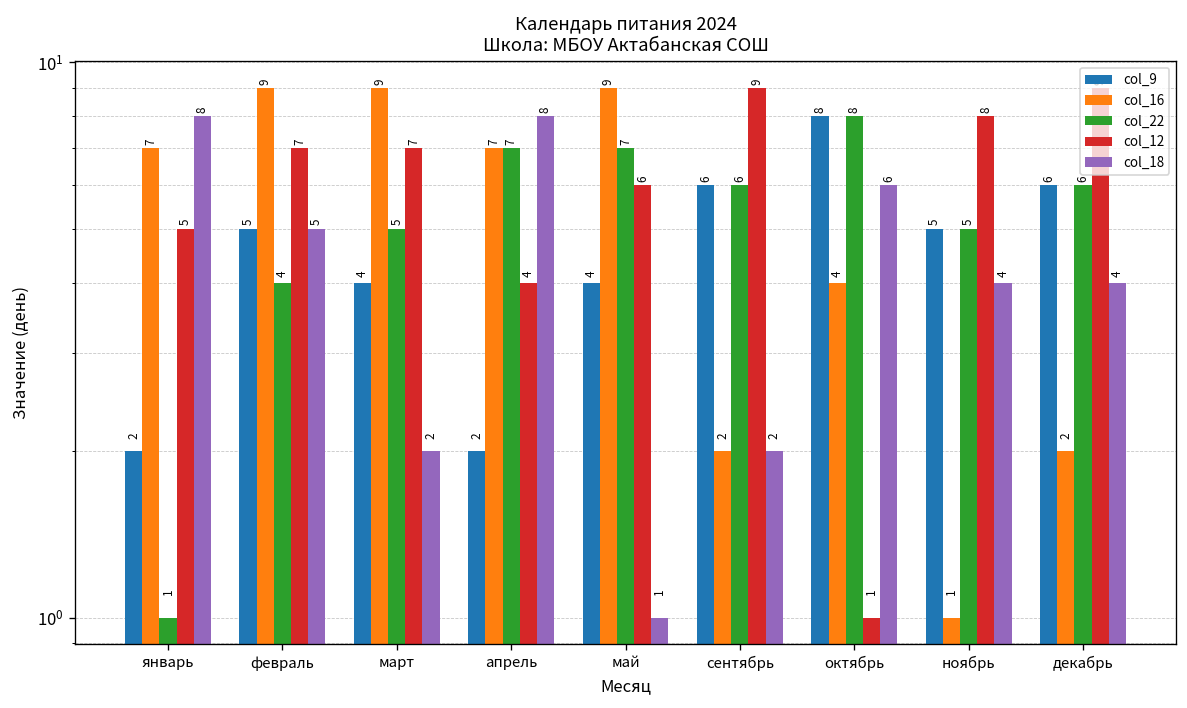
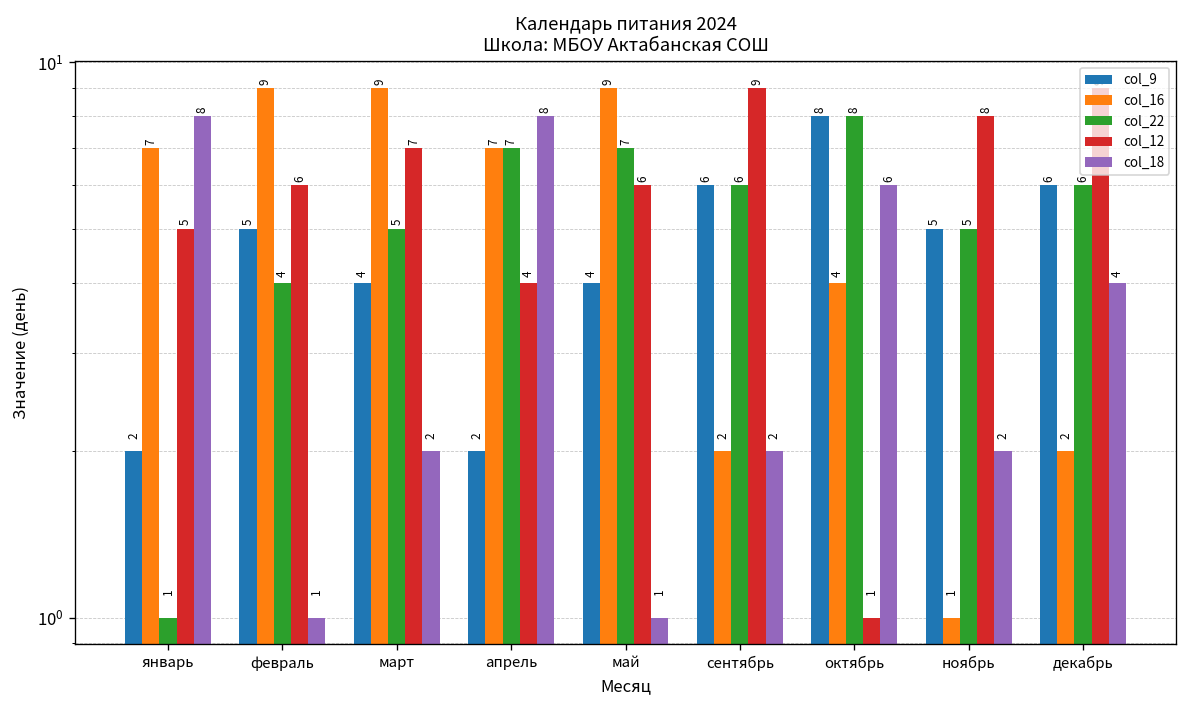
  {
    "col_9": {
      "январь": 2,
      "февраль": 5,
      "март": 4,
      "апрель": 2,
      "май": 4,
      "сентябрь": 6,
      "октябрь": 8,
      "ноябрь": 5,
      "декабрь": 6
    },
    "col_16": {
      "январь": 7,
      "февраль": 9,
      "март": 9,
      "апрель": 7,
      "май": 9,
      "сентябрь": 2,
      "октябрь": 4,
      "ноябрь": 1,
      "декабрь": 2
    },
    "col_22": {
      "январь": 1,
      "февраль": 4,
      "март": 5,
      "апрель": 7,
      "май": 7,
      "сентябрь": 6,
      "октябрь": 8,
      "ноябрь": 5,
      "декабрь": 6
    },
    "col_12": {
      "январь": 5,
-     "февраль": 7,
+     "февраль": 6,
      "март": 7,
      "апрель": 4,
      "май": 6,
      "сентябрь": 9,
      "октябрь": 1,
      "ноябрь": 8
    },
    "col_18": {
      "январь": 8,
-     "февраль": 5,
+     "февраль": 1,
      "март": 2,
      "апрель": 8,
      "май": 1,
      "сентябрь": 2,
      "октябрь": 6,
-     "ноябрь": 4,
+     "ноябрь": 2,
      "декабрь": 4
    }
  }
